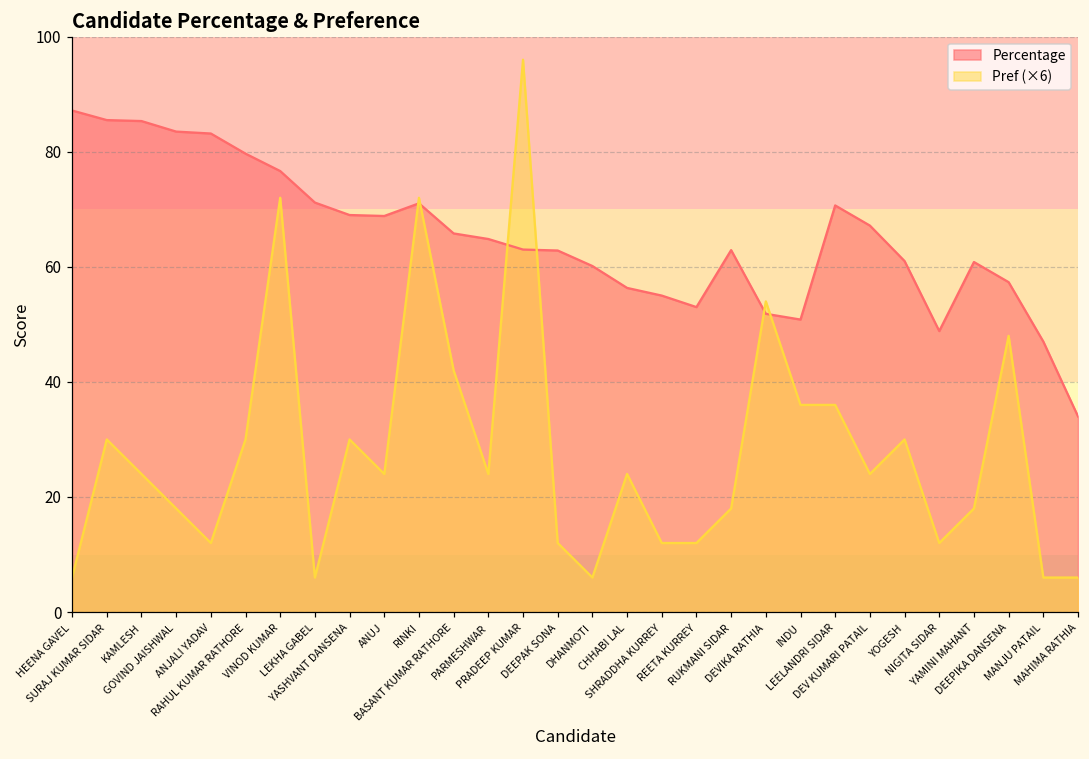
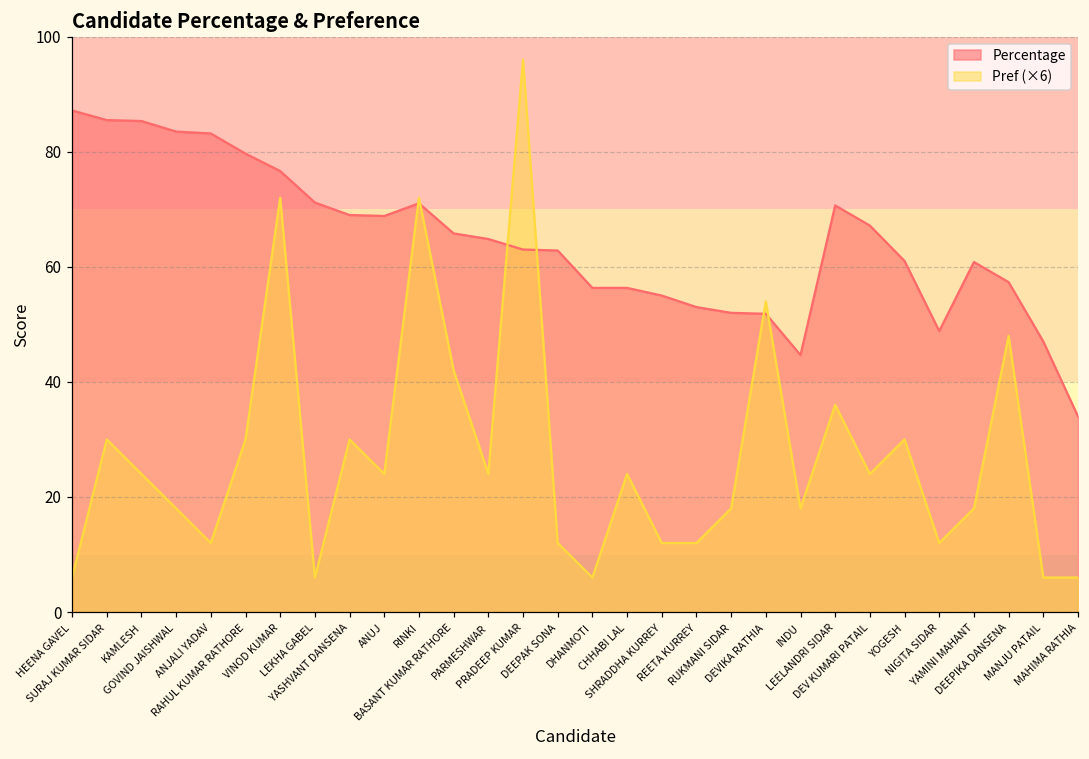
  {
    "Percentage": {
      "HEENA GAVEL": 87,
      "SURAJ KUMAR SIDAR": 86,
      "KAMLESH": 85,
      "GOVIND JAISHWAL": 84,
      "ANJALI YADAV": 83,
      "RAHUL KUMAR RATHORE": 80,
      "VINOD KUMAR": 77,
      "LEKHA GABEL": 71,
      "YASHVANT DANSENA": 69,
      "ANUJ": 69,
      "RINKI": 71,
      "BASANT KUMAR RATHORE": 66,
      "PARMESHWAR": 65,
      "PRADEEP KUMAR": 63,
      "DEEPAK SONA": 63,
-     "DHANMOTI": 60,
+     "DHANMOTI": 56,
      "CHHABI LAL": 56,
      "SHRADDHA KURREY": 55,
      "REETA KURREY": 53,
-     "RUKMANI SIDAR": 63,
+     "RUKMANI SIDAR": 52,
      "DEVIKA RATHIA": 52,
-     "INDU": 51,
+     "INDU": 45,
      "LEELANDRI SIDAR": 71,
      "DEV KUMARI PATAIL": 67,
      "YOGESH": 61,
      "NIGITA SIDAR": 49,
      "YAMINI MAHANT": 61,
      "DEEPIKA DANSENA": 57,
      "MANJU PATAIL": 47,
      "MAHIMA RATHIA": 34
    },
    "Pref (×6)": {
      "HEENA GAVEL": 6,
      "SURAJ KUMAR SIDAR": 30,
      "KAMLESH": 24,
      "GOVIND JAISHWAL": 18,
      "ANJALI YADAV": 12,
      "RAHUL KUMAR RATHORE": 30,
      "VINOD KUMAR": 72,
      "LEKHA GABEL": 6,
      "YASHVANT DANSENA": 30,
      "ANUJ": 24,
      "RINKI": 72,
      "BASANT KUMAR RATHORE": 42,
      "PARMESHWAR": 24,
      "PRADEEP KUMAR": 96,
      "DEEPAK SONA": 12,
      "DHANMOTI": 6,
      "CHHABI LAL": 24,
      "SHRADDHA KURREY": 12,
      "REETA KURREY": 12,
      "RUKMANI SIDAR": 18,
      "DEVIKA RATHIA": 54,
-     "INDU": 36,
+     "INDU": 18,
      "LEELANDRI SIDAR": 36,
      "DEV KUMARI PATAIL": 24,
      "YOGESH": 30,
      "NIGITA SIDAR": 12,
      "YAMINI MAHANT": 18,
      "DEEPIKA DANSENA": 48,
      "MANJU PATAIL": 6,
      "MAHIMA RATHIA": 6
    }
  }
